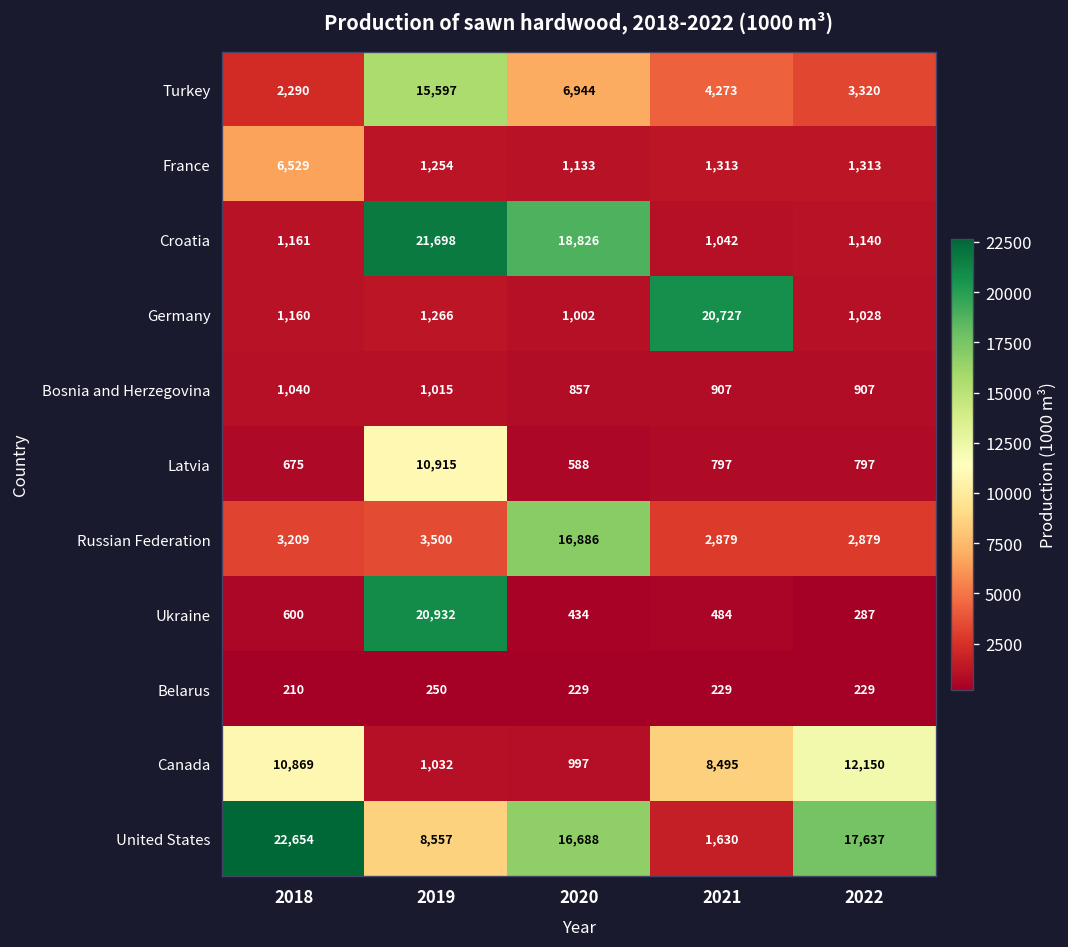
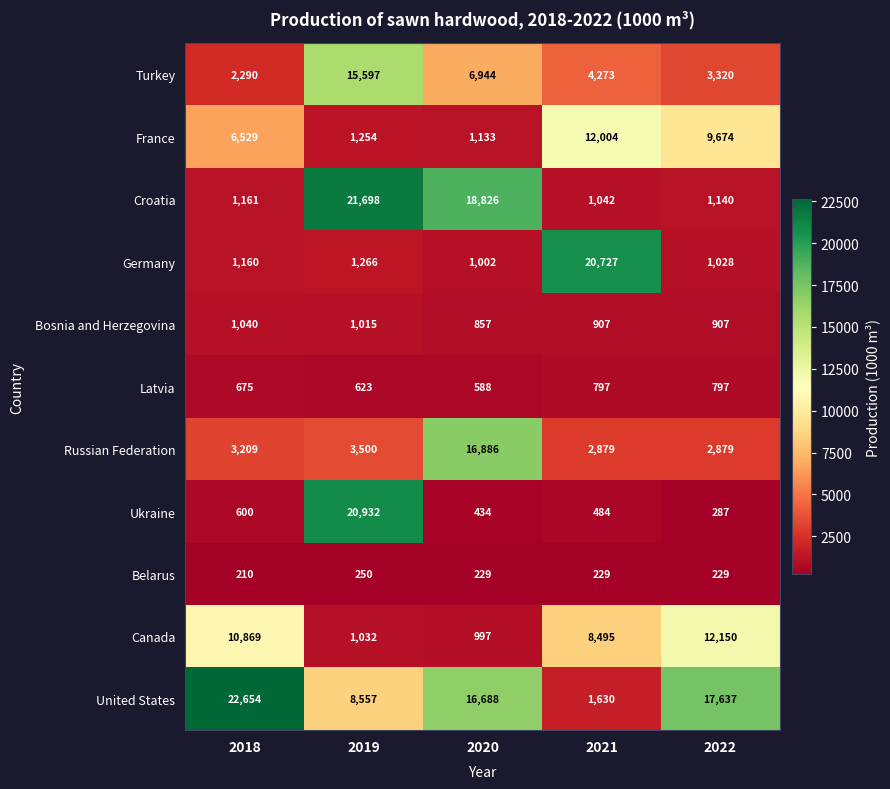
  {
    "Turkey": {
      "2018": "2,290",
      "2019": "15,597",
      "2020": "6,944",
      "2021": "4,273",
      "2022": "3,320"
    },
    "France": {
      "2018": "6,529",
      "2019": "1,254",
      "2020": "1,133",
-     "2021": "1,313",
-     "2022": "1,313"
+     "2021": "12,004",
+     "2022": "9,674"
    },
    "Croatia": {
      "2018": "1,161",
      "2019": "21,698",
      "2020": "18,826",
      "2021": "1,042",
      "2022": "1,140"
    },
    "Germany": {
      "2018": "1,160",
      "2019": "1,266",
      "2020": "1,002",
      "2021": "20,727",
      "2022": "1,028"
    },
    "Bosnia and Herzegovina": {
      "2018": "1,040",
      "2019": "1,015",
      "2020": "857",
      "2021": "907",
      "2022": "907"
    },
    "Latvia": {
      "2018": "675",
-     "2019": "10,915",
+     "2019": "623",
      "2020": "588",
      "2021": "797",
      "2022": "797"
    },
    "Russian Federation": {
      "2018": "3,209",
      "2019": "3,500",
      "2020": "16,886",
      "2021": "2,879",
      "2022": "2,879"
    },
    "Ukraine": {
      "2018": "600",
      "2019": "20,932",
      "2020": "434",
      "2021": "484",
      "2022": "287"
    },
    "Belarus": {
      "2018": "210",
      "2019": "250",
      "2020": "229",
      "2021": "229",
      "2022": "229"
    },
    "Canada": {
      "2018": "10,869",
      "2019": "1,032",
      "2020": "997",
      "2021": "8,495",
      "2022": "12,150"
    },
    "United States": {
      "2018": "22,654",
      "2019": "8,557",
      "2020": "16,688",
      "2021": "1,630",
      "2022": "17,637"
    }
  }
